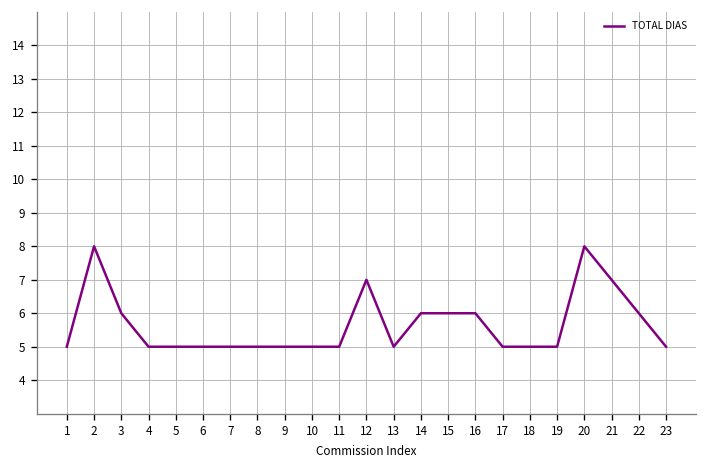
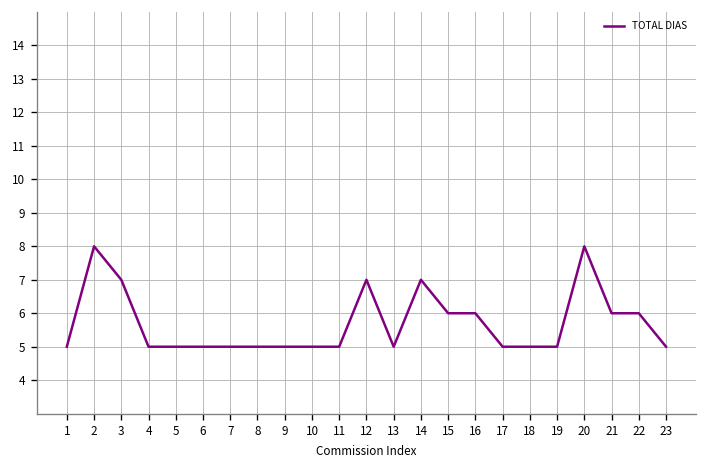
  {
    "1": 5.0,
    "2": 8.0,
-   "3": 6.0,
+   "3": 7.0,
    "4": 5.0,
    "5": 5.0,
    "6": 5.0,
    "7": 5.0,
    "8": 5.0,
    "9": 5.0,
    "10": 5.0,
    "11": 5.0,
    "12": 7.0,
    "13": 5.0,
-   "14": 6.0,
+   "14": 7.0,
    "15": 6.0,
    "16": 6.0,
    "17": 5.0,
    "18": 5.0,
    "19": 5.0,
    "20": 8.0,
-   "21": 7.0,
+   "21": 6.0,
    "22": 6.0,
    "23": 5.0
  }
